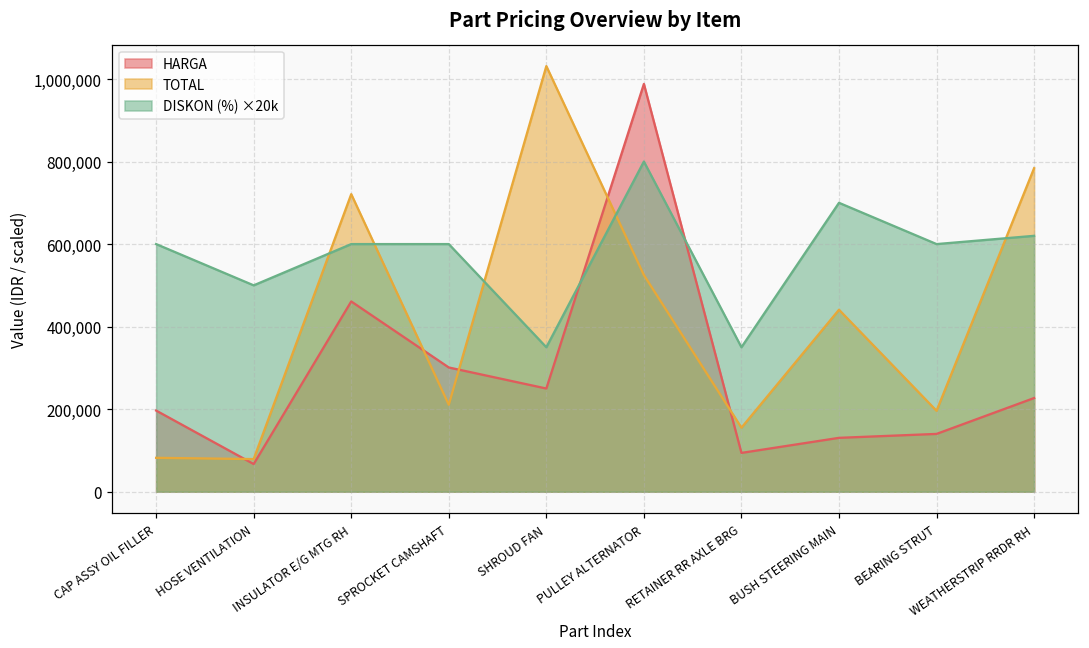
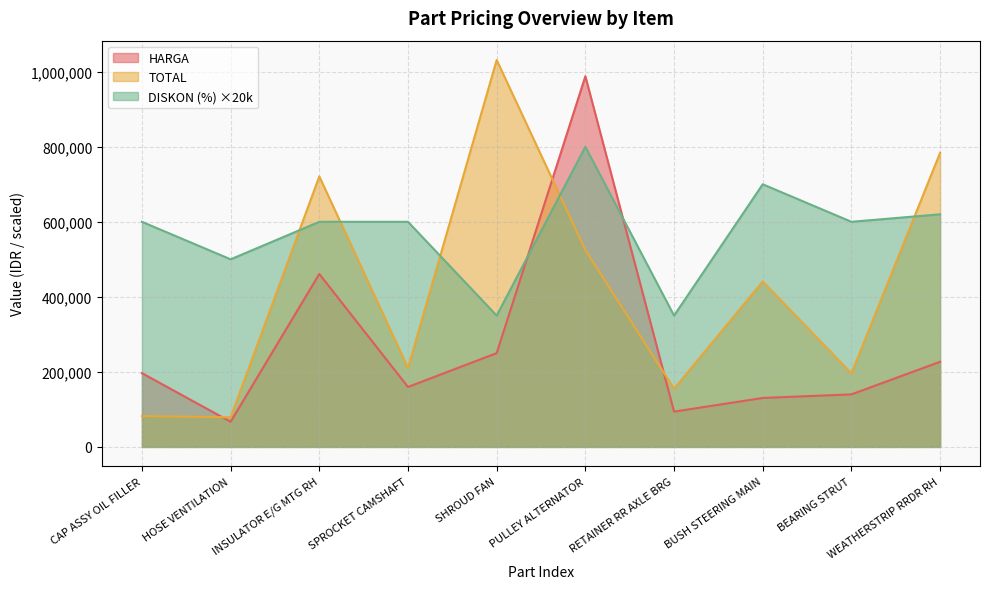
  {
    "HARGA": {
      "CAP ASSY OIL FILLER": "200,000",
      "HOSE VENTILATION": "70,000",
      "INSULATOR E/G MTG RH": "460,000",
-     "SPROCKET CAMSHAFT": "300,000",
+     "SPROCKET CAMSHAFT": "160,000",
      "SHROUD FAN": "250,000",
      "PULLEY ALTERNATOR": "990,000",
      "RETAINER RR AXLE BRG": "90,000",
      "BUSH STEERING MAIN": "130,000",
      "BEARING STRUT": "140,000",
      "WEATHERSTRIP RRDR RH": "230,000"
    },
    "TOTAL": {
      "CAP ASSY OIL FILLER": "80,000",
      "HOSE VENTILATION": "80,000",
      "INSULATOR E/G MTG RH": "720,000",
      "SPROCKET CAMSHAFT": "210,000",
      "SHROUD FAN": "1,030,000",
      "PULLEY ALTERNATOR": "530,000",
      "RETAINER RR AXLE BRG": "160,000",
      "BUSH STEERING MAIN": "440,000",
      "BEARING STRUT": "200,000",
      "WEATHERSTRIP RRDR RH": "780,000"
    },
    "DISKON (%) ×20k": {
      "CAP ASSY OIL FILLER": "600,000",
      "HOSE VENTILATION": "500,000",
      "INSULATOR E/G MTG RH": "600,000",
      "SPROCKET CAMSHAFT": "600,000",
      "SHROUD FAN": "350,000",
      "PULLEY ALTERNATOR": "800,000",
      "RETAINER RR AXLE BRG": "350,000",
      "BUSH STEERING MAIN": "700,000",
      "BEARING STRUT": "600,000",
      "WEATHERSTRIP RRDR RH": "620,000"
    }
  }
